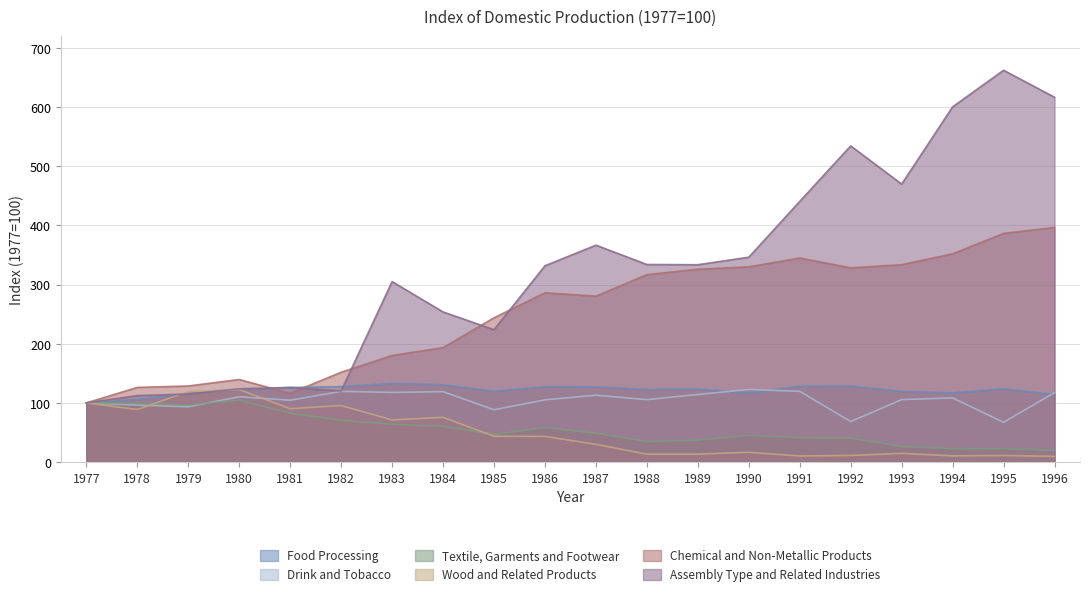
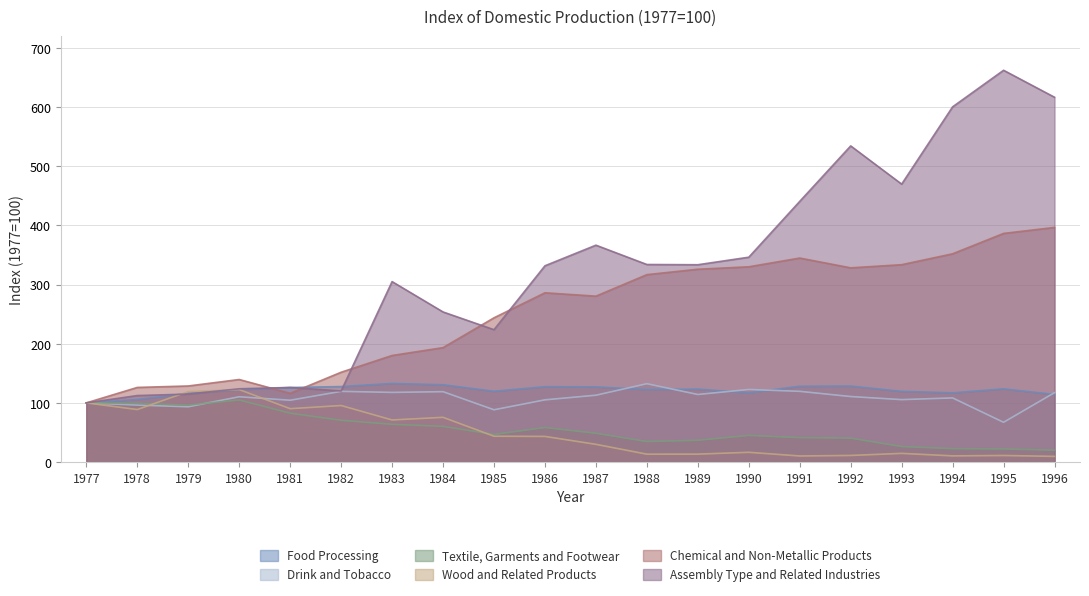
  {
    "Drink and Tobacco": {
      "1980": 110,
      "1981": 100,
      "1983": 120,
      "1984": 120,
      "1985": 90,
      "1986": 110,
      "1987": 110,
-     "1988": 110,
+     "1988": 130,
      "1989": 110,
      "1990": 120,
      "1991": 120,
-     "1992": 70,
+     "1992": 110,
      "1993": 110,
      "1994": 110,
      "1995": 70
    }
  }
